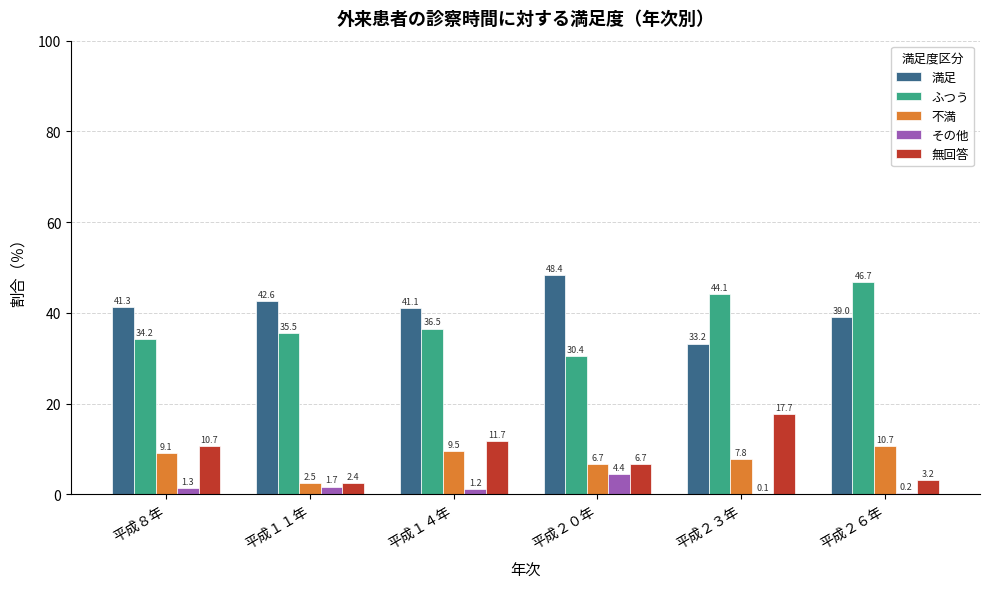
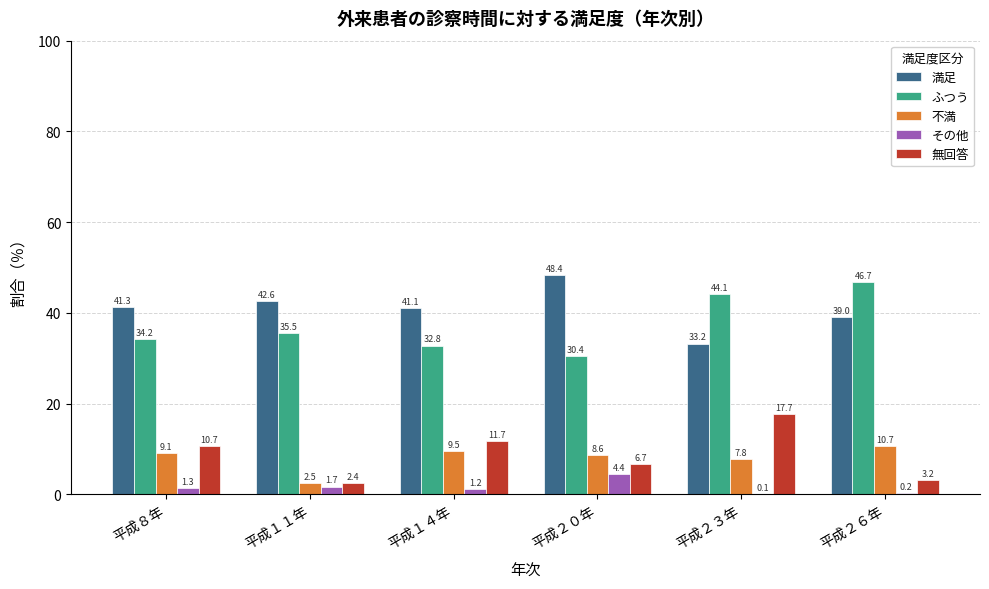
  {
    "満足": {
      "平成８年": 41.3,
      "平成１１年": 42.6,
      "平成１４年": 41.1,
      "平成２０年": 48.4,
      "平成２３年": 33.2,
      "平成２６年": 39.0
    },
    "ふつう": {
      "平成８年": 34.2,
      "平成１１年": 35.5,
-     "平成１４年": 36.5,
+     "平成１４年": 32.8,
      "平成２０年": 30.4,
      "平成２３年": 44.1,
      "平成２６年": 46.7
    },
    "不満": {
      "平成８年": 9.1,
      "平成１１年": 2.5,
      "平成１４年": 9.5,
-     "平成２０年": 6.7,
+     "平成２０年": 8.6,
      "平成２３年": 7.8,
      "平成２６年": 10.7
    },
    "その他": {
      "平成８年": 1.3,
      "平成１１年": 1.7,
      "平成１４年": 1.2,
      "平成２０年": 4.4,
      "平成２３年": 0.1,
      "平成２６年": 0.2
    },
    "無回答": {
      "平成８年": 10.7,
      "平成１１年": 2.4,
      "平成１４年": 11.7,
      "平成２０年": 6.7,
      "平成２３年": 17.7,
      "平成２６年": 3.2
    }
  }
